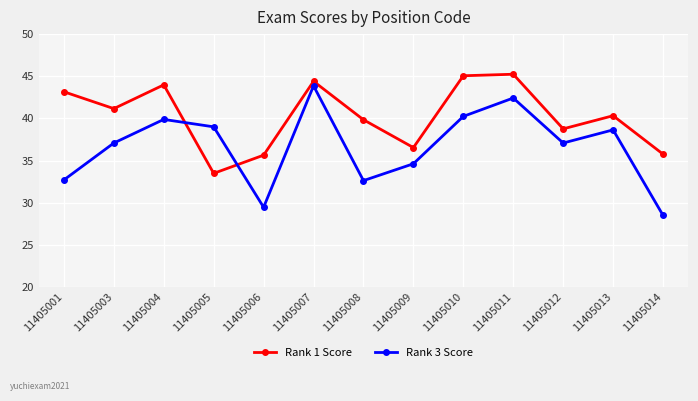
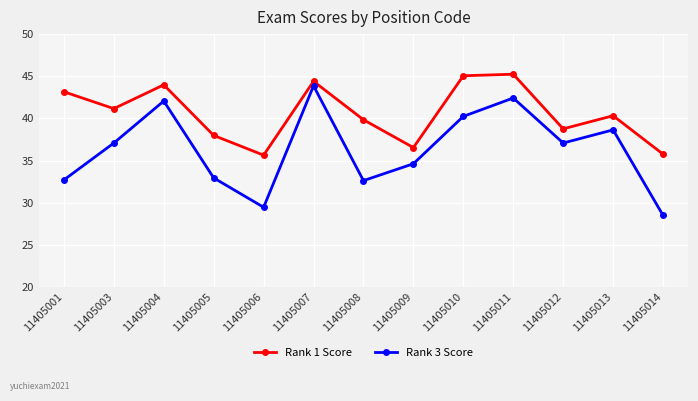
  {
    "Rank 1 Score": {
      "11405001": 43,
      "11405003": 41,
      "11405004": 44,
-     "11405005": 33,
+     "11405005": 38,
      "11405006": 36,
      "11405007": 44,
      "11405008": 40,
      "11405009": 37,
      "11405010": 45,
      "11405011": 45,
      "11405012": 39,
      "11405013": 40,
      "11405014": 36
    },
    "Rank 3 Score": {
      "11405001": 33,
      "11405003": 37,
-     "11405004": 40,
-     "11405005": 39,
+     "11405004": 42,
+     "11405005": 33,
      "11405006": 29,
      "11405007": 44,
      "11405008": 33,
      "11405009": 35,
      "11405010": 40,
      "11405011": 42,
      "11405012": 37,
      "11405013": 39,
      "11405014": 29
    }
  }
